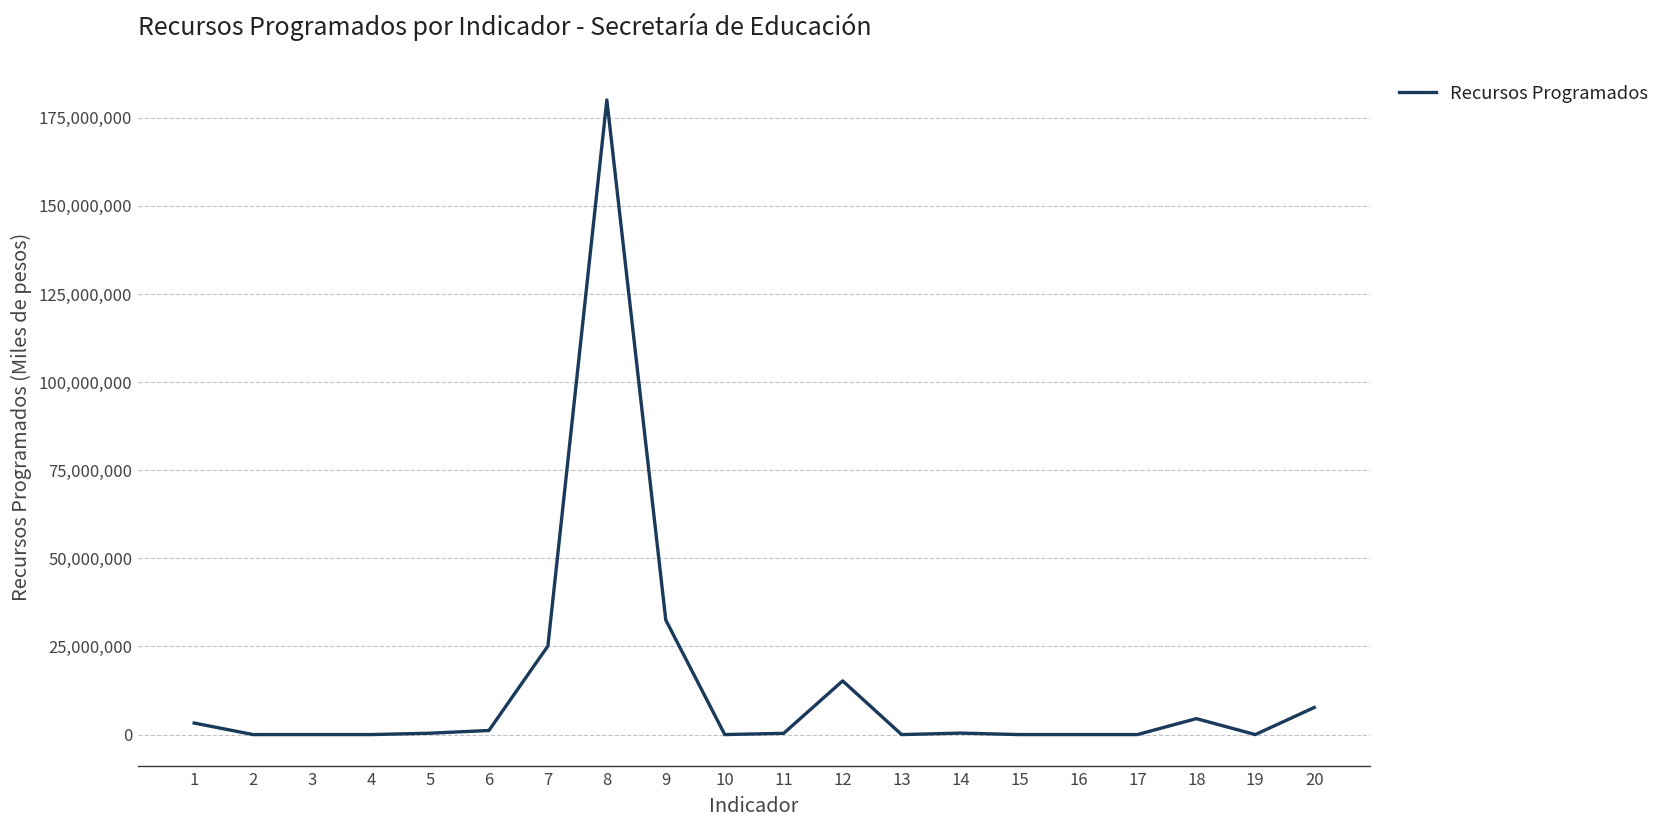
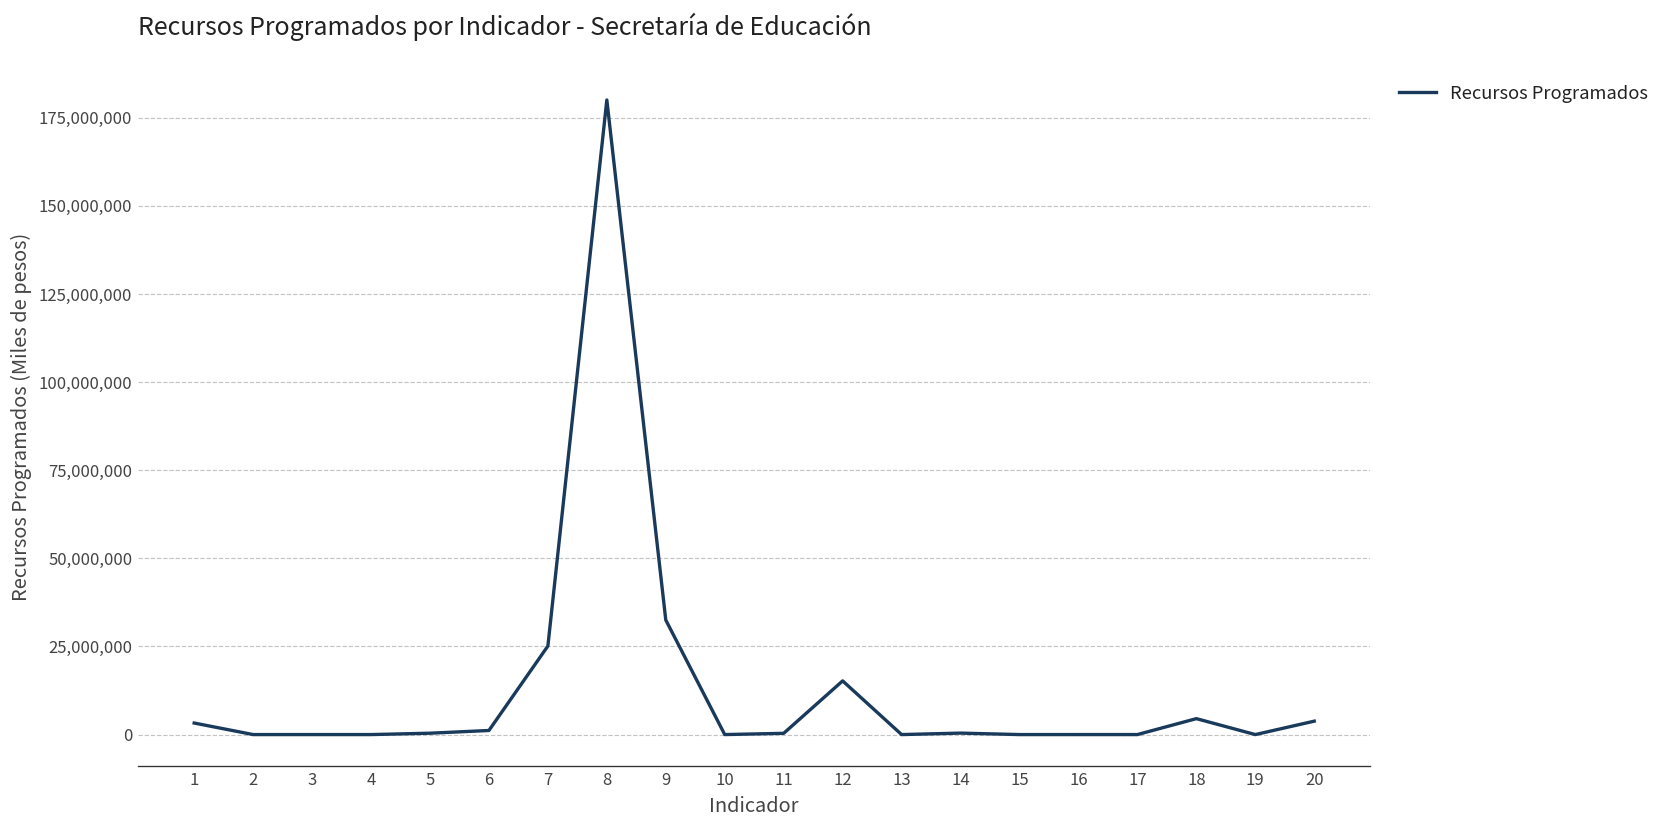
  {
    "1": "3,000,000",
    "2": "0",
    "3": "0",
    "4": "0",
    "5": "0",
    "6": "1,000,000",
    "7": "25,000,000",
    "8": "180,000,000",
    "9": "32,000,000",
    "10": "0",
    "11": "0",
    "12": "15,000,000",
    "13": "0",
    "14": "0",
    "15": "0",
    "16": "0",
    "17": "0",
    "18": "5,000,000",
    "19": "0",
-   "20": "8,000,000"
+   "20": "4,000,000"
  }
